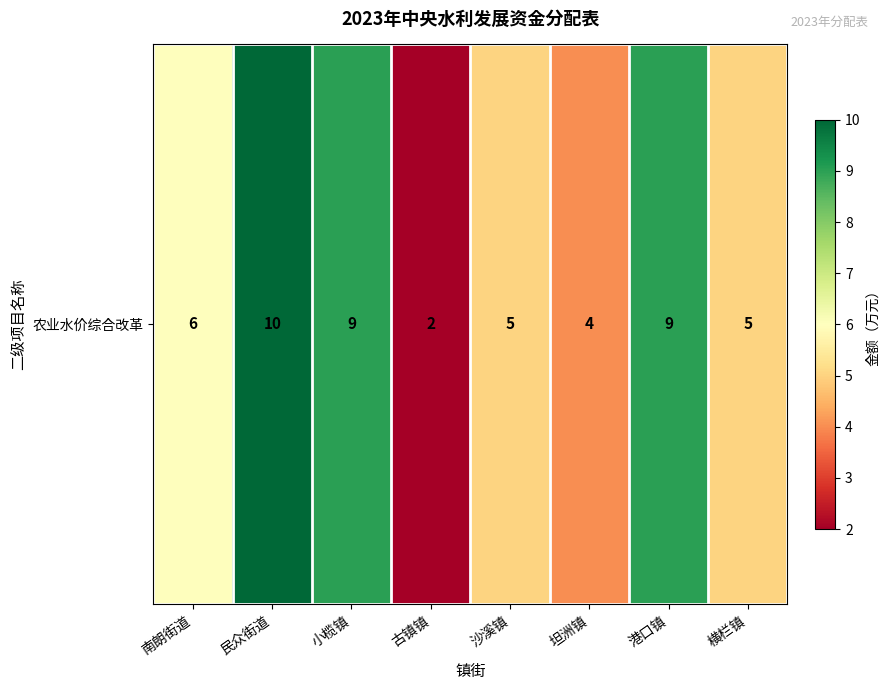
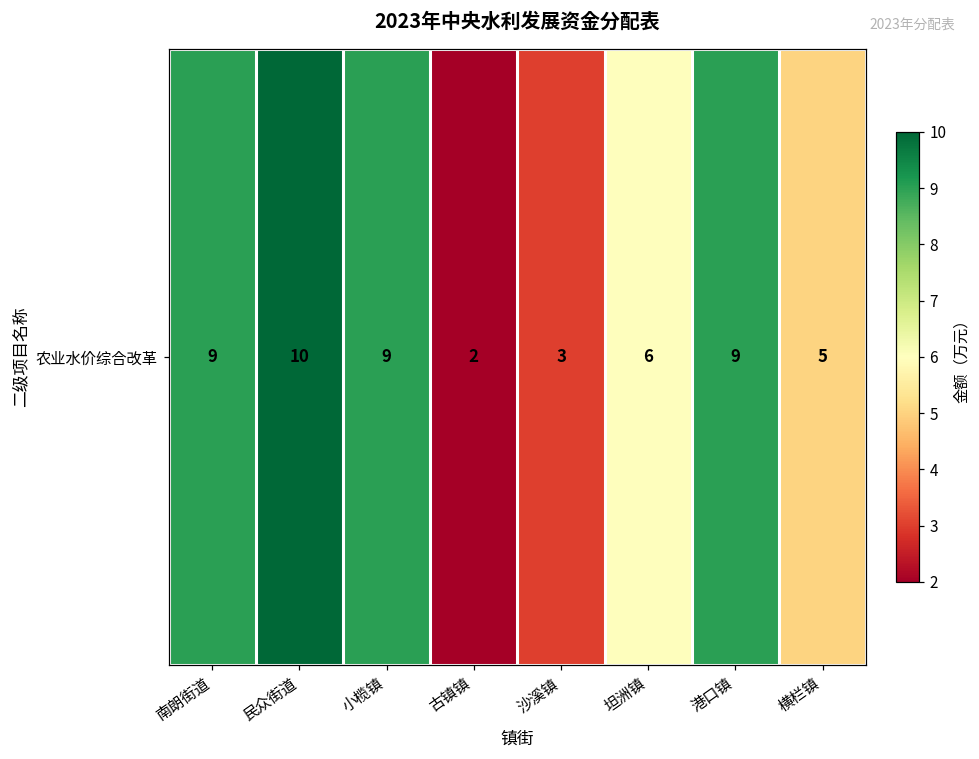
  {
    "农业水价综合改革": {
-     "南朗街道": 6,
+     "南朗街道": 9,
      "民众街道": 10,
      "小榄镇": 9,
      "古镇镇": 2,
-     "沙溪镇": 5,
-     "坦洲镇": 4,
+     "沙溪镇": 3,
+     "坦洲镇": 6,
      "港口镇": 9,
      "横栏镇": 5
    }
  }
